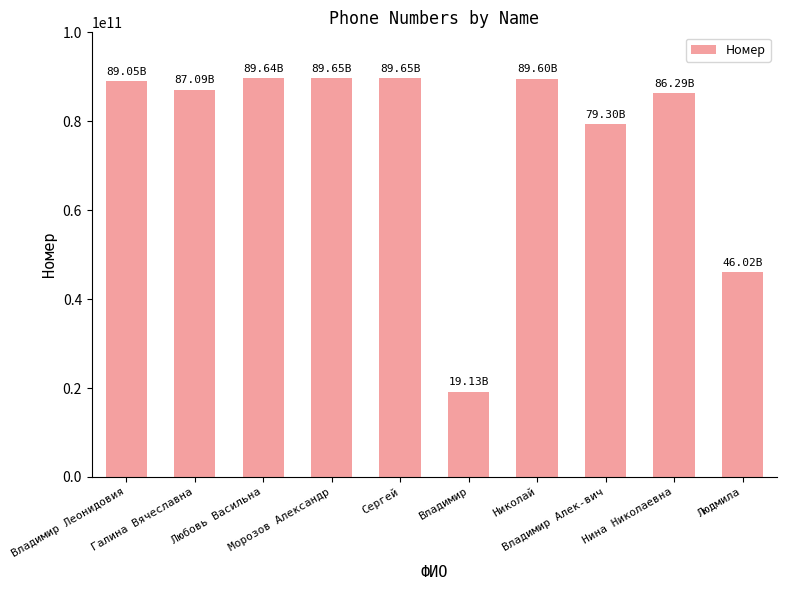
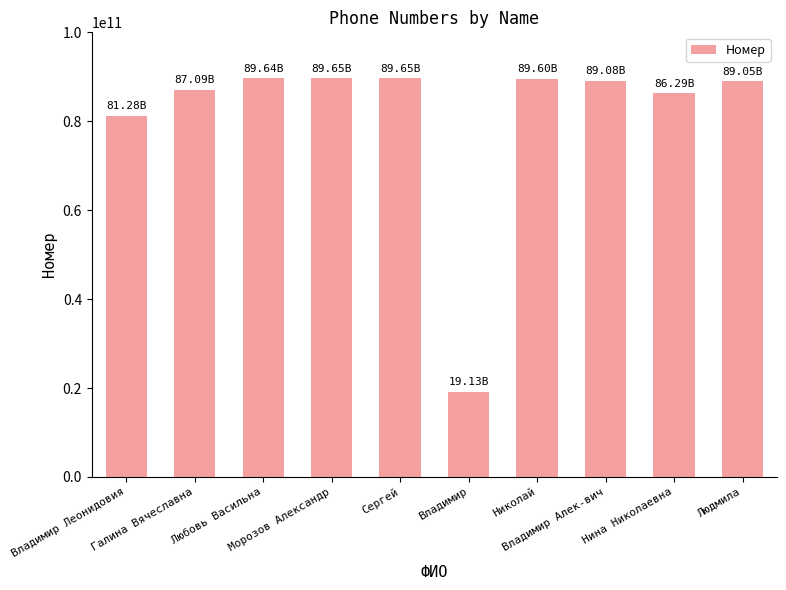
  {
-   "Владимир Леонидовия": "89.05B",
+   "Владимир Леонидовия": "81.28B",
    "Галина Вячеславна": "87.09B",
    "Любовь Васильна": "89.64B",
    "Морозов Александр": "89.65B",
    "Сергей": "89.65B",
    "Владимир": "19.13B",
    "Николай": "89.60B",
-   "Владимир Алек-вич": "79.30B",
+   "Владимир Алек-вич": "89.08B",
    "Нина Николаевна": "86.29B",
-   "Людмила": "46.02B"
+   "Людмила": "89.05B"
  }
